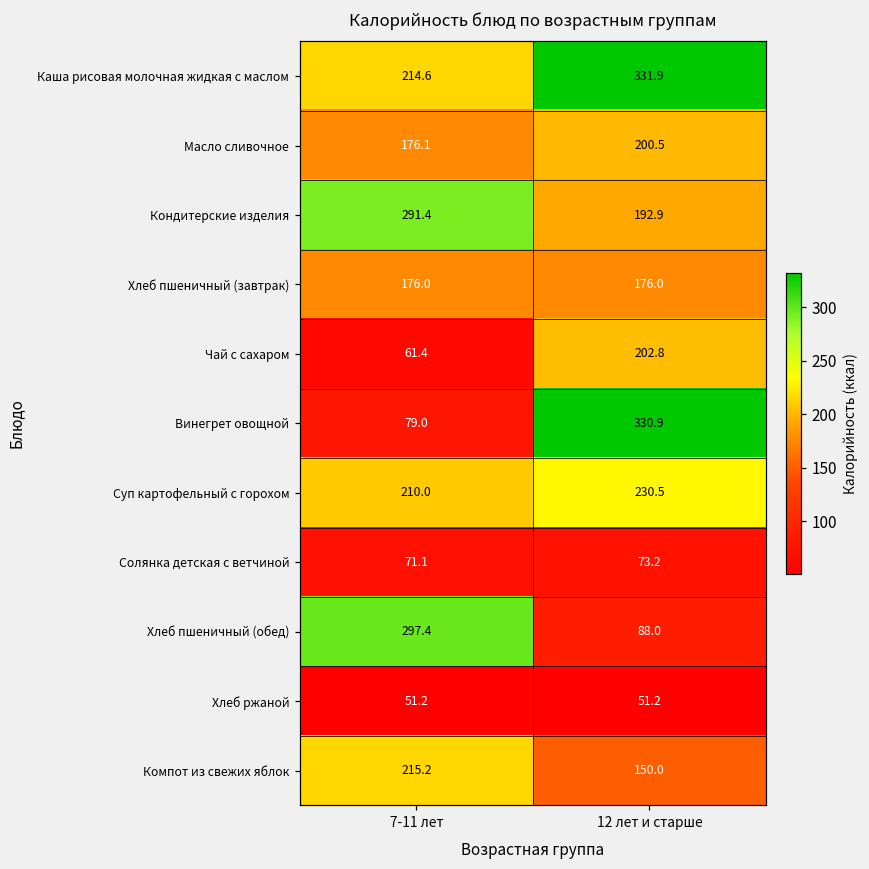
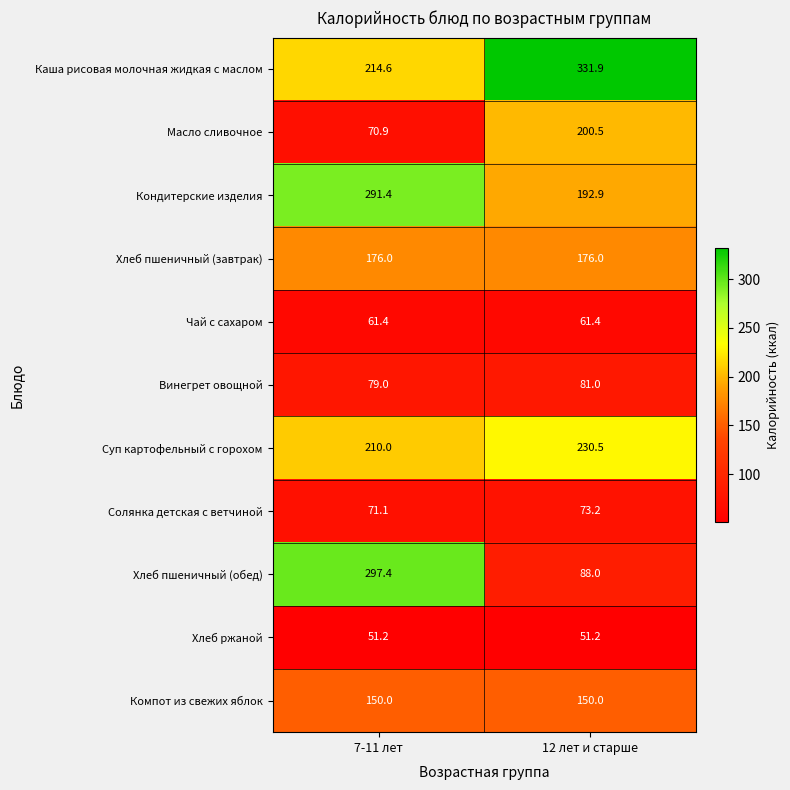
  {
    "Каша рисовая молочная жидкая с маслом": {
      "7-11 лет": 214.6,
      "12 лет и старше": 331.9
    },
    "Масло сливочное": {
-     "7-11 лет": 176.1,
+     "7-11 лет": 70.9,
      "12 лет и старше": 200.5
    },
    "Кондитерские изделия": {
      "7-11 лет": 291.4,
      "12 лет и старше": 192.9
    },
    "Хлеб пшеничный (завтрак)": {
      "7-11 лет": 176.0,
      "12 лет и старше": 176.0
    },
    "Чай с сахаром": {
      "7-11 лет": 61.4,
-     "12 лет и старше": 202.8
+     "12 лет и старше": 61.4
    },
    "Винегрет овощной": {
      "7-11 лет": 79.0,
-     "12 лет и старше": 330.9
+     "12 лет и старше": 81.0
    },
    "Суп картофельный с горохом": {
      "7-11 лет": 210.0,
      "12 лет и старше": 230.5
    },
    "Солянка детская с ветчиной": {
      "7-11 лет": 71.1,
      "12 лет и старше": 73.2
    },
    "Хлеб пшеничный (обед)": {
      "7-11 лет": 297.4,
      "12 лет и старше": 88.0
    },
    "Хлеб ржаной": {
      "7-11 лет": 51.2,
      "12 лет и старше": 51.2
    },
    "Компот из свежих яблок": {
-     "7-11 лет": 215.2,
+     "7-11 лет": 150.0,
      "12 лет и старше": 150.0
    }
  }
